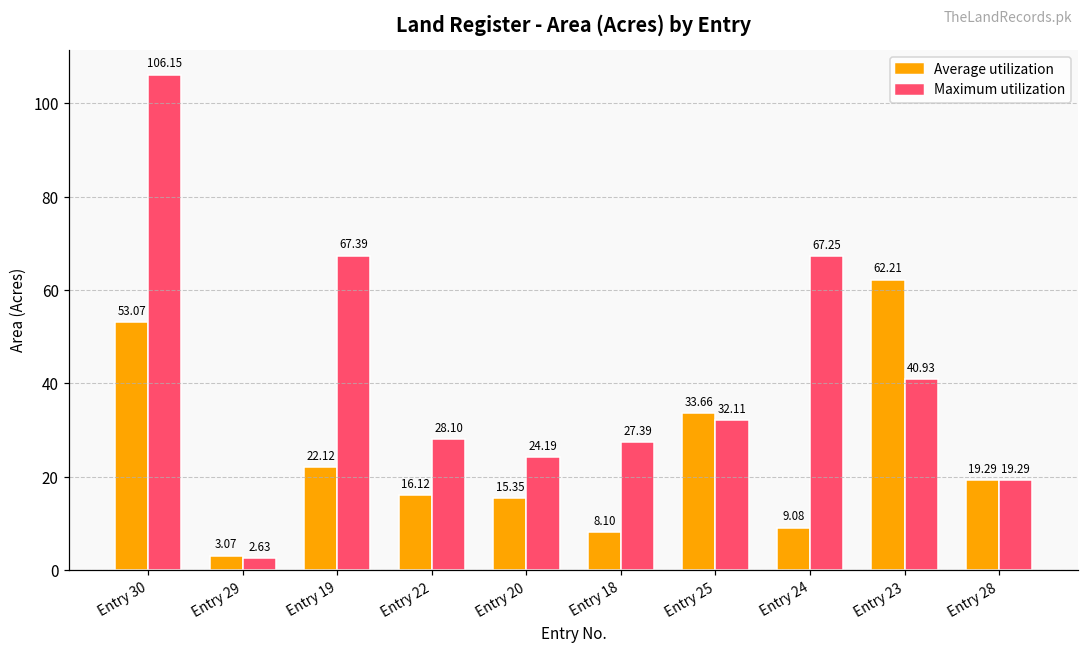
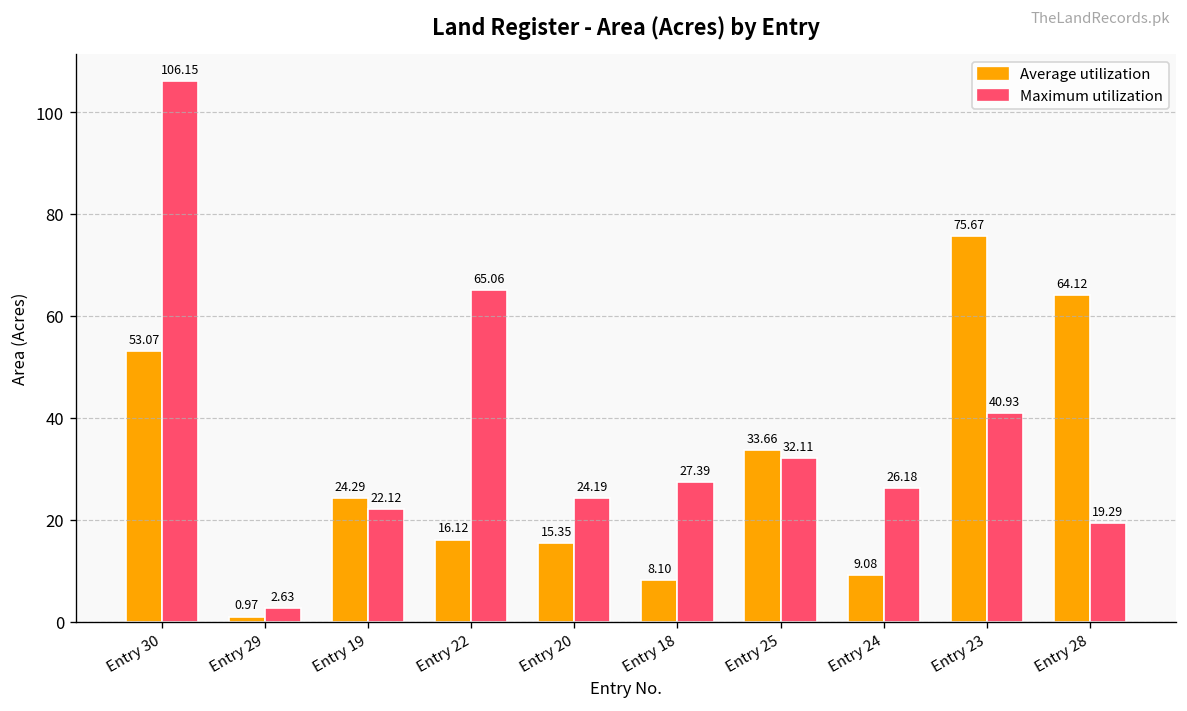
  {
    "Average utilization": {
      "Entry 30": 53.07,
-     "Entry 29": 3.07,
-     "Entry 19": 22.12,
+     "Entry 29": 0.97,
+     "Entry 19": 24.29,
      "Entry 22": 16.12,
      "Entry 20": 15.35,
      "Entry 18": 8.10,
      "Entry 25": 33.66,
      "Entry 24": 9.08,
-     "Entry 23": 62.21,
-     "Entry 28": 19.29
+     "Entry 23": 75.67,
+     "Entry 28": 64.12
    },
    "Maximum utilization": {
      "Entry 30": 106.15,
      "Entry 29": 2.63,
-     "Entry 19": 67.39,
-     "Entry 22": 28.10,
+     "Entry 19": 22.12,
+     "Entry 22": 65.06,
      "Entry 20": 24.19,
      "Entry 18": 27.39,
      "Entry 25": 32.11,
-     "Entry 24": 67.25,
+     "Entry 24": 26.18,
      "Entry 23": 40.93,
      "Entry 28": 19.29
    }
  }
